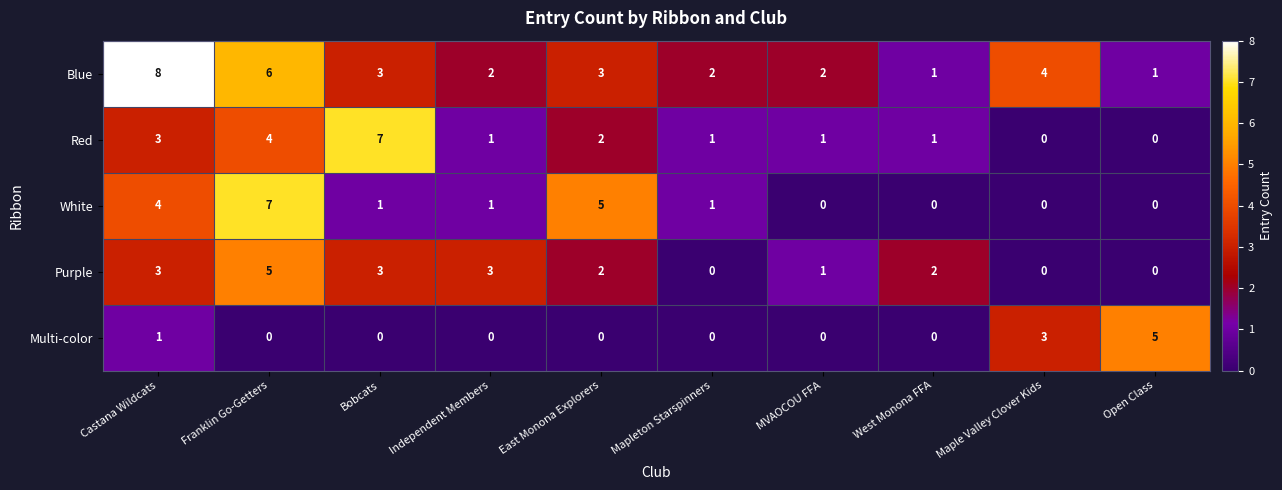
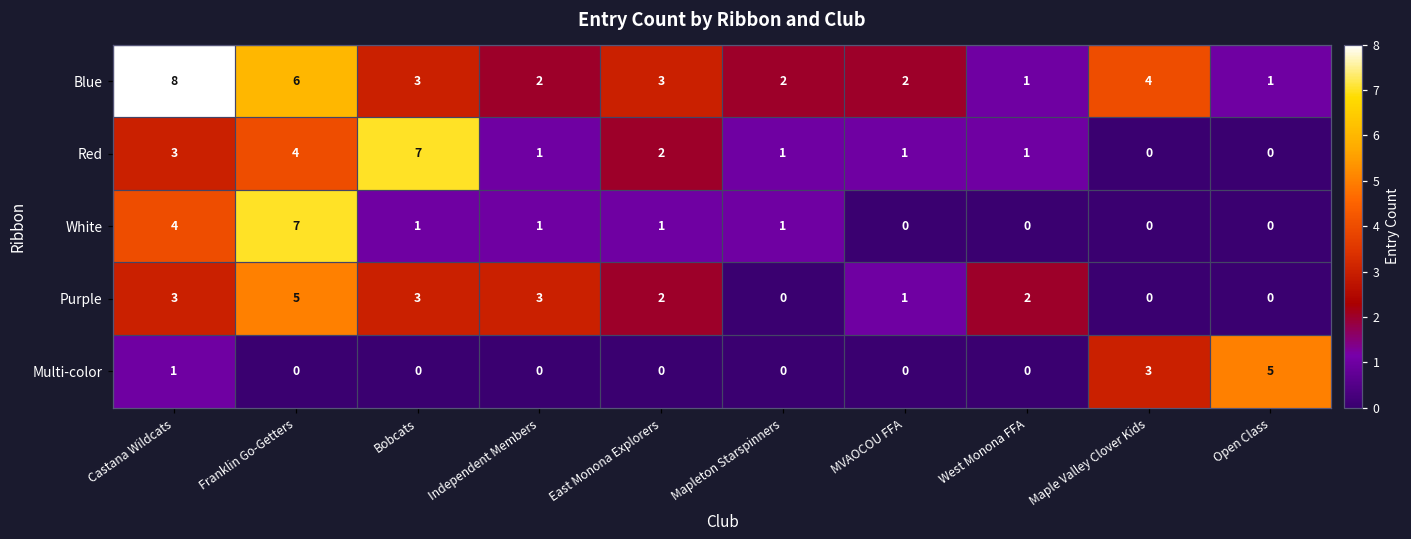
  {
    "Blue": {
      "Castana Wildcats": 8,
      "Franklin Go-Getters": 6,
      "Bobcats": 3,
      "Independent Members": 2,
      "East Monona Explorers": 3,
      "Mapleton Starspinners": 2,
      "MVAOCOU FFA": 2,
      "West Monona FFA": 1,
      "Maple Valley Clover Kids": 4,
      "Open Class": 1
    },
    "Red": {
      "Castana Wildcats": 3,
      "Franklin Go-Getters": 4,
      "Bobcats": 7,
      "Independent Members": 1,
      "East Monona Explorers": 2,
      "Mapleton Starspinners": 1,
      "MVAOCOU FFA": 1,
      "West Monona FFA": 1,
      "Maple Valley Clover Kids": 0,
      "Open Class": 0
    },
    "White": {
      "Castana Wildcats": 4,
      "Franklin Go-Getters": 7,
      "Bobcats": 1,
      "Independent Members": 1,
-     "East Monona Explorers": 5,
+     "East Monona Explorers": 1,
      "Mapleton Starspinners": 1,
      "MVAOCOU FFA": 0,
      "West Monona FFA": 0,
      "Maple Valley Clover Kids": 0,
      "Open Class": 0
    },
    "Purple": {
      "Castana Wildcats": 3,
      "Franklin Go-Getters": 5,
      "Bobcats": 3,
      "Independent Members": 3,
      "East Monona Explorers": 2,
      "Mapleton Starspinners": 0,
      "MVAOCOU FFA": 1,
      "West Monona FFA": 2,
      "Maple Valley Clover Kids": 0,
      "Open Class": 0
    },
    "Multi-color": {
      "Castana Wildcats": 1,
      "Franklin Go-Getters": 0,
      "Bobcats": 0,
      "Independent Members": 0,
      "East Monona Explorers": 0,
      "Mapleton Starspinners": 0,
      "MVAOCOU FFA": 0,
      "West Monona FFA": 0,
      "Maple Valley Clover Kids": 3,
      "Open Class": 5
    }
  }
